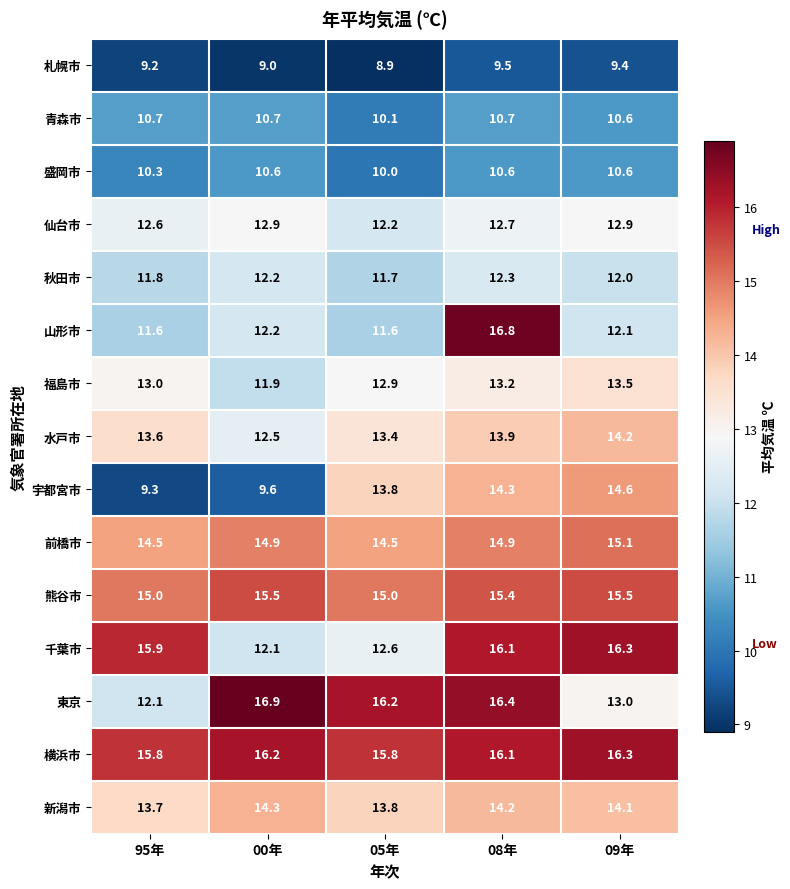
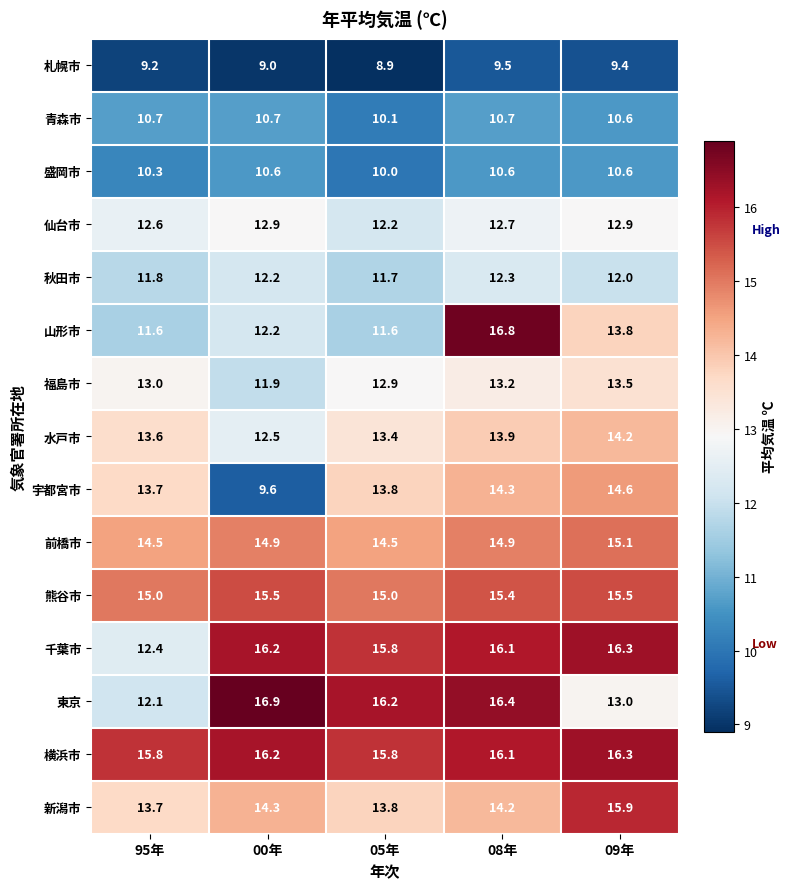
  {
    "札幌市": {
      "95年": 9.2,
      "00年": 9.0,
      "05年": 8.9,
      "08年": 9.5,
      "09年": 9.4
    },
    "青森市": {
      "95年": 10.7,
      "00年": 10.7,
      "05年": 10.1,
      "08年": 10.7,
      "09年": 10.6
    },
    "盛岡市": {
      "95年": 10.3,
      "00年": 10.6,
      "05年": 10.0,
      "08年": 10.6,
      "09年": 10.6
    },
    "仙台市": {
      "95年": 12.6,
      "00年": 12.9,
      "05年": 12.2,
      "08年": 12.7,
      "09年": 12.9
    },
    "秋田市": {
      "95年": 11.8,
      "00年": 12.2,
      "05年": 11.7,
      "08年": 12.3,
      "09年": 12.0
    },
    "山形市": {
      "95年": 11.6,
      "00年": 12.2,
      "05年": 11.6,
      "08年": 16.8,
-     "09年": 12.1
+     "09年": 13.8
    },
    "福島市": {
      "95年": 13.0,
      "00年": 11.9,
      "05年": 12.9,
      "08年": 13.2,
      "09年": 13.5
    },
    "水戸市": {
      "95年": 13.6,
      "00年": 12.5,
      "05年": 13.4,
      "08年": 13.9,
      "09年": 14.2
    },
    "宇都宮市": {
-     "95年": 9.3,
+     "95年": 13.7,
      "00年": 9.6,
      "05年": 13.8,
      "08年": 14.3,
      "09年": 14.6
    },
    "前橋市": {
      "95年": 14.5,
      "00年": 14.9,
      "05年": 14.5,
      "08年": 14.9,
      "09年": 15.1
    },
    "熊谷市": {
      "95年": 15.0,
      "00年": 15.5,
      "05年": 15.0,
      "08年": 15.4,
      "09年": 15.5
    },
    "千葉市": {
-     "95年": 15.9,
-     "00年": 12.1,
-     "05年": 12.6,
+     "95年": 12.4,
+     "00年": 16.2,
+     "05年": 15.8,
      "08年": 16.1,
      "09年": 16.3
    },
    "東京": {
      "95年": 12.1,
      "00年": 16.9,
      "05年": 16.2,
      "08年": 16.4,
      "09年": 13.0
    },
    "横浜市": {
      "95年": 15.8,
      "00年": 16.2,
      "05年": 15.8,
      "08年": 16.1,
      "09年": 16.3
    },
    "新潟市": {
      "95年": 13.7,
      "00年": 14.3,
      "05年": 13.8,
      "08年": 14.2,
-     "09年": 14.1
+     "09年": 15.9
    }
  }
